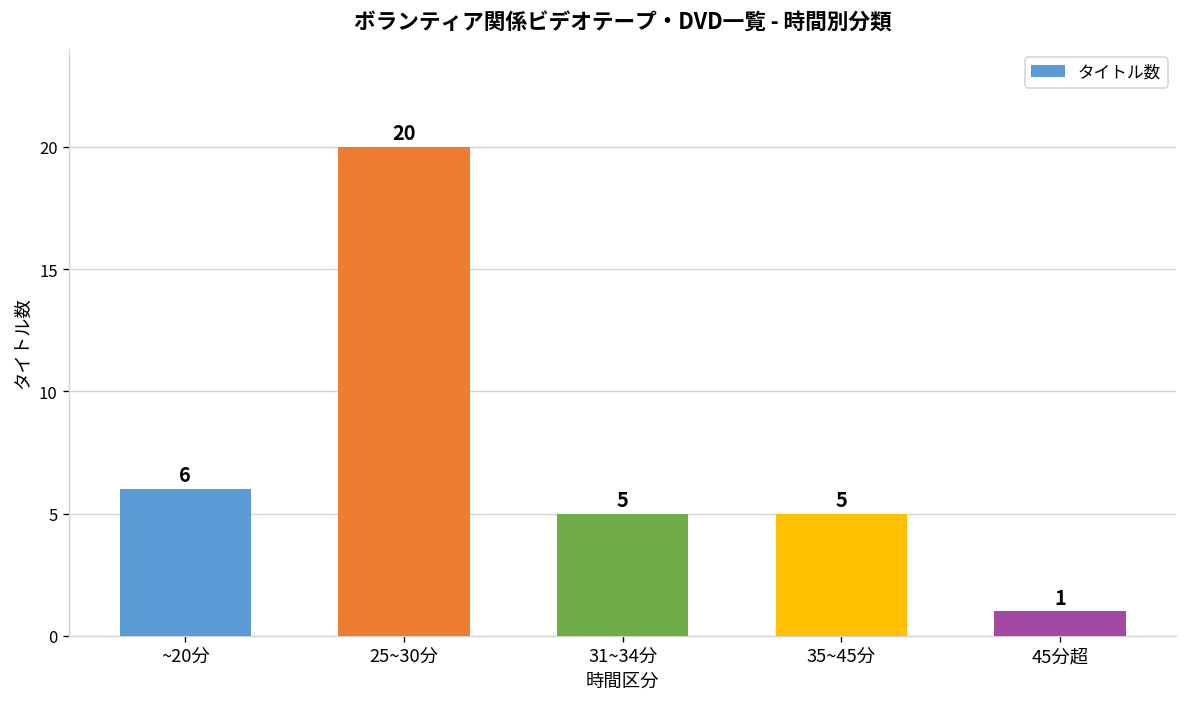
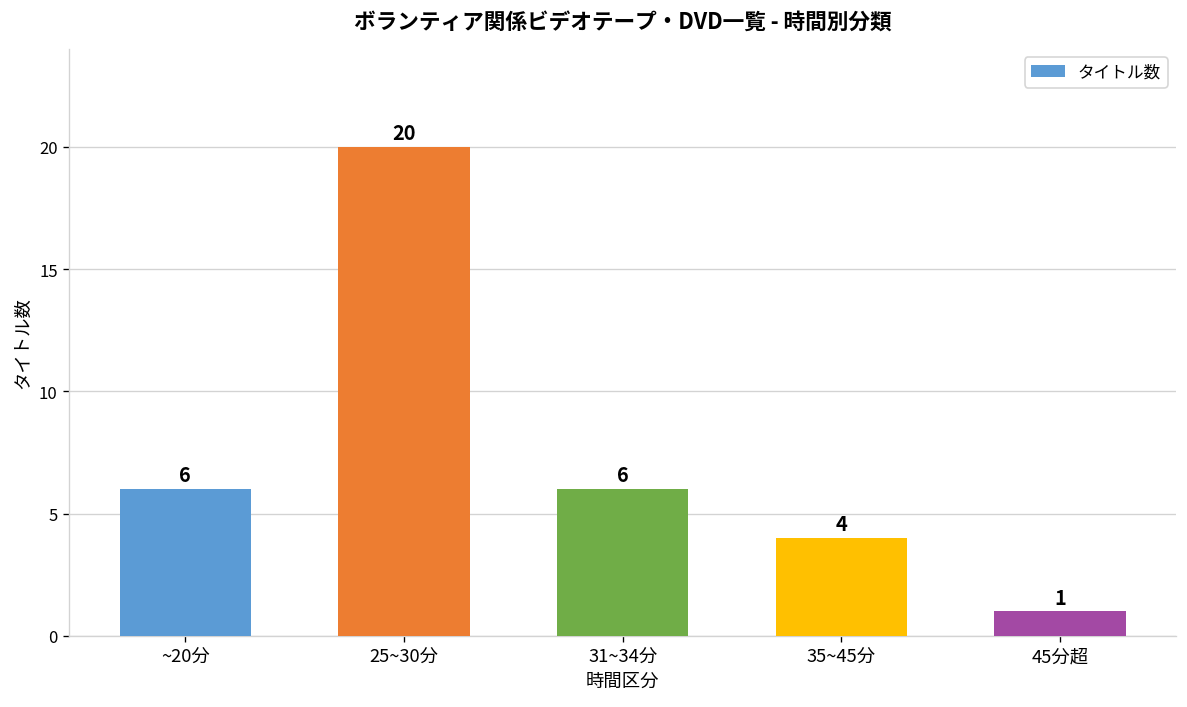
  {
    "~20分": 6,
    "25~30分": 20,
-   "31~34分": 5,
-   "35~45分": 5,
+   "31~34分": 6,
+   "35~45分": 4,
    "45分超": 1
  }
